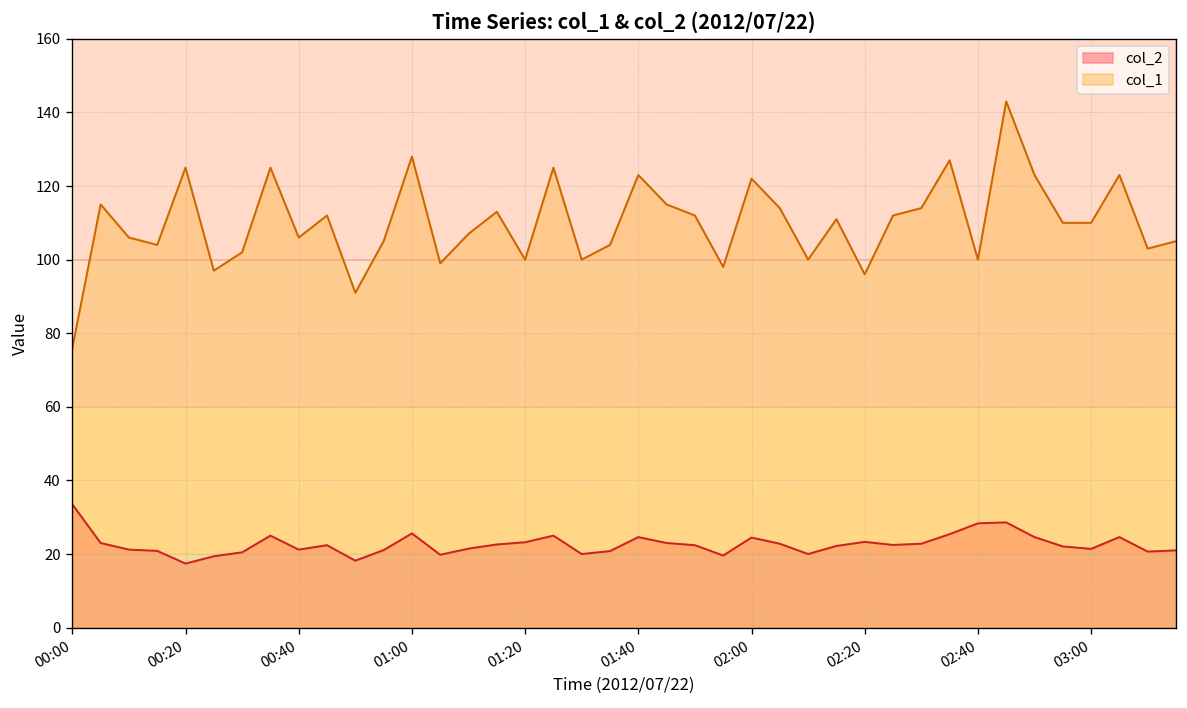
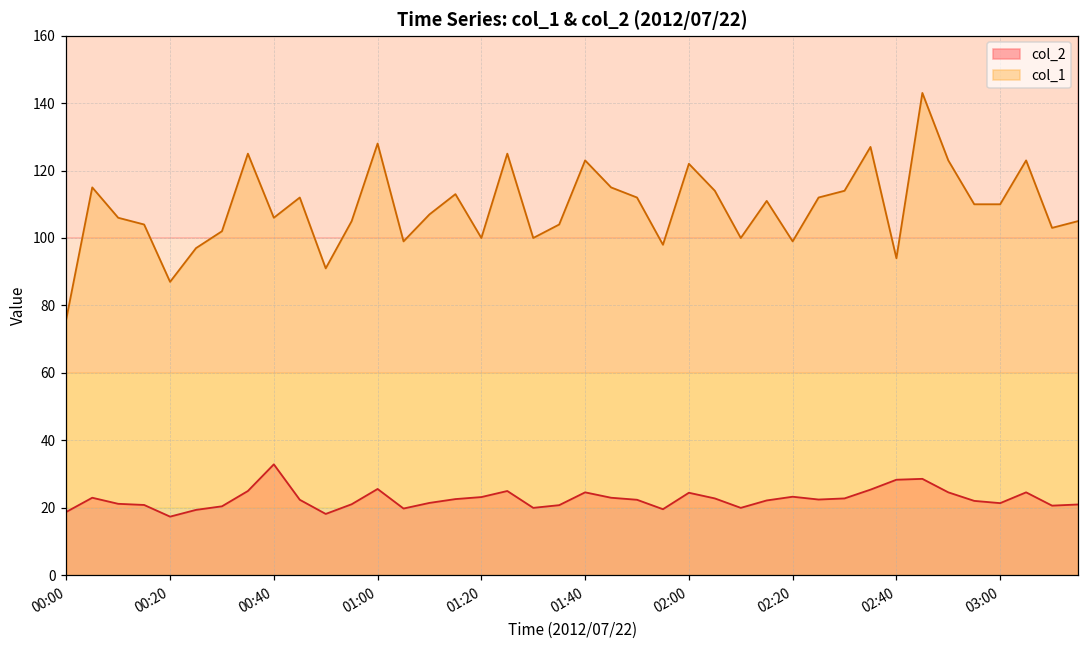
  {
    "col_2": {
-     "00:00": 34,
+     "00:00": 19,
      "00:20": 17,
-     "00:40": 21,
+     "00:40": 33,
      "01:00": 26,
      "01:20": 23,
      "01:40": 25,
      "02:00": 24,
      "02:20": 23,
      "02:40": 28,
      "03:00": 21
    },
    "col_1": {
      "00:00": 76,
-     "00:20": 125,
+     "00:20": 87,
      "00:40": 106,
      "01:00": 128,
      "01:20": 100,
      "01:40": 123,
      "02:00": 122,
-     "02:20": 96,
-     "02:40": 100,
+     "02:20": 99,
+     "02:40": 94,
      "03:00": 110
    }
  }
